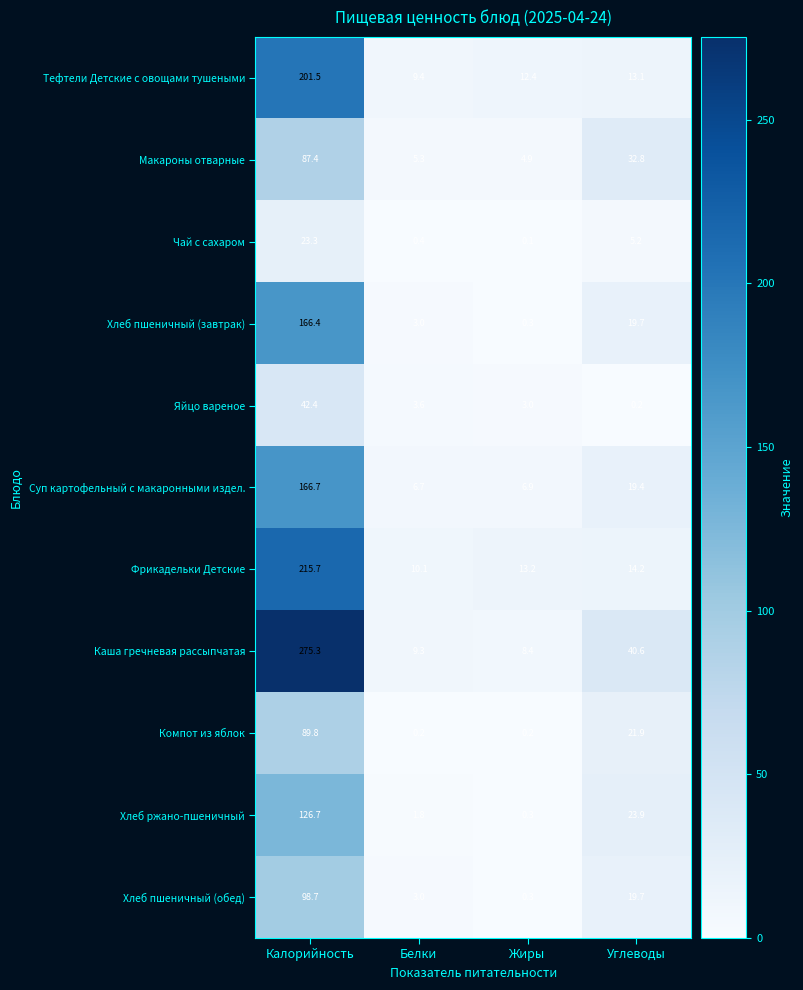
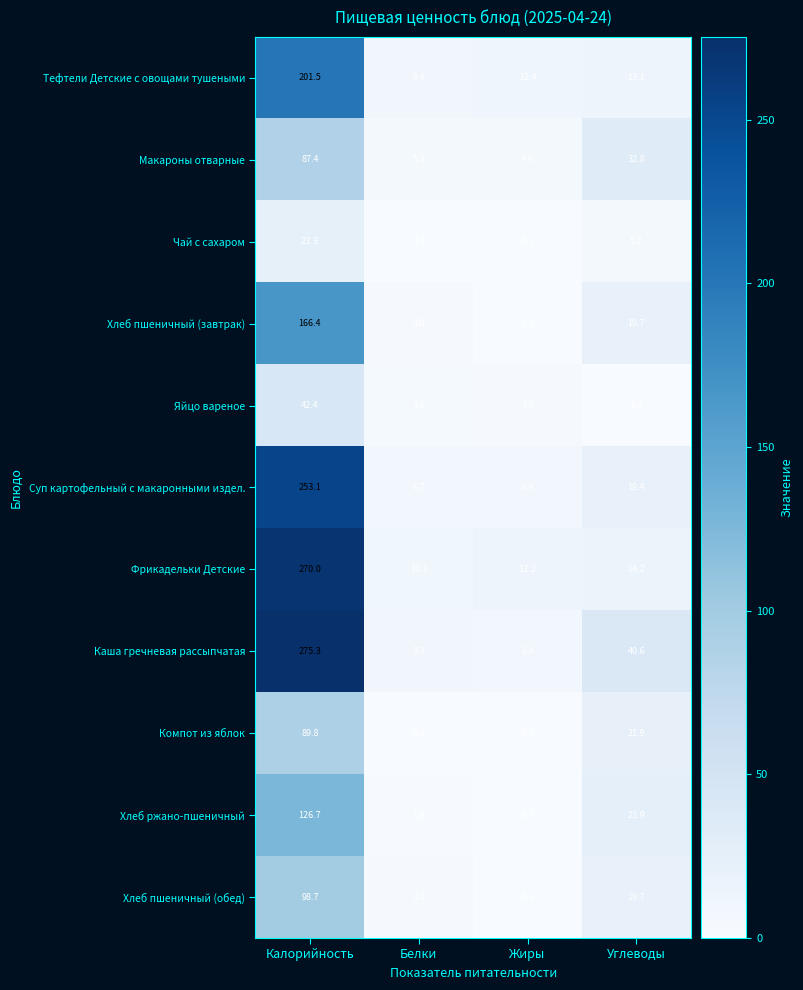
  {
    "Тефтели Детские с овощами тушеными": {
      "Калорийность": 201.5
    },
    "Макароны отварные": {
      "Калорийность": 87.4
    },
    "Хлеб пшеничный (завтрак)": {
      "Калорийность": 166.4
    },
    "Суп картофельный с макаронными издел.": {
-     "Калорийность": 166.7
+     "Калорийность": 253.1
    },
    "Фрикадельки Детские": {
-     "Калорийность": 215.7
+     "Калорийность": 270.0
    },
    "Каша гречневая рассыпчатая": {
      "Калорийность": 275.3
    },
    "Компот из яблок": {
      "Калорийность": 89.8
    },
    "Хлеб ржано-пшеничный": {
      "Калорийность": 126.7
    },
    "Хлеб пшеничный (обед)": {
      "Калорийность": 98.7
    }
  }
